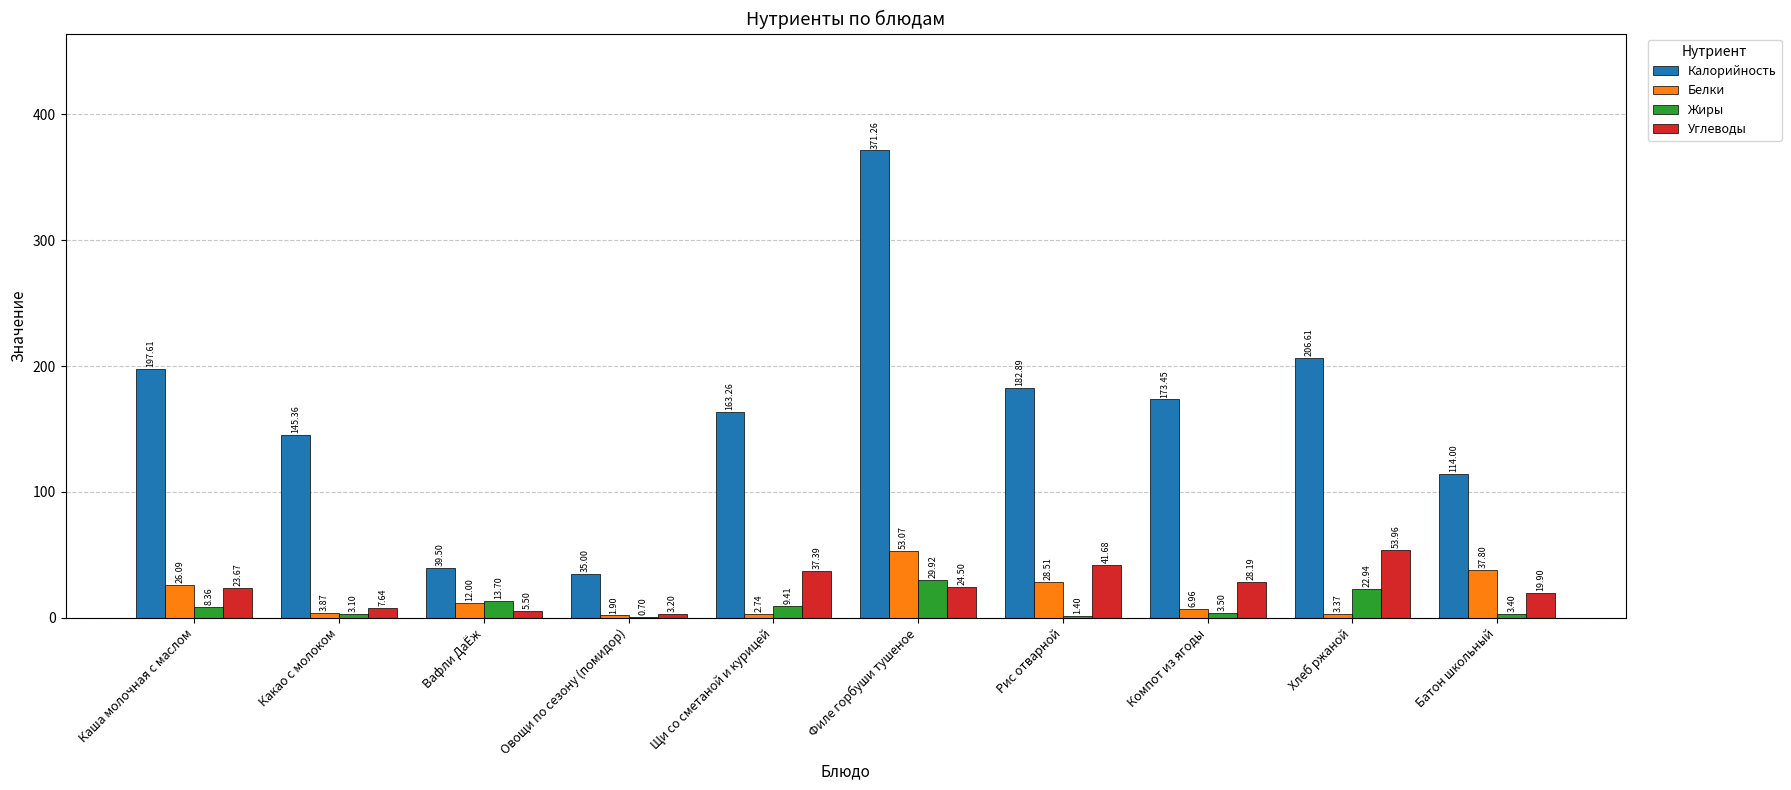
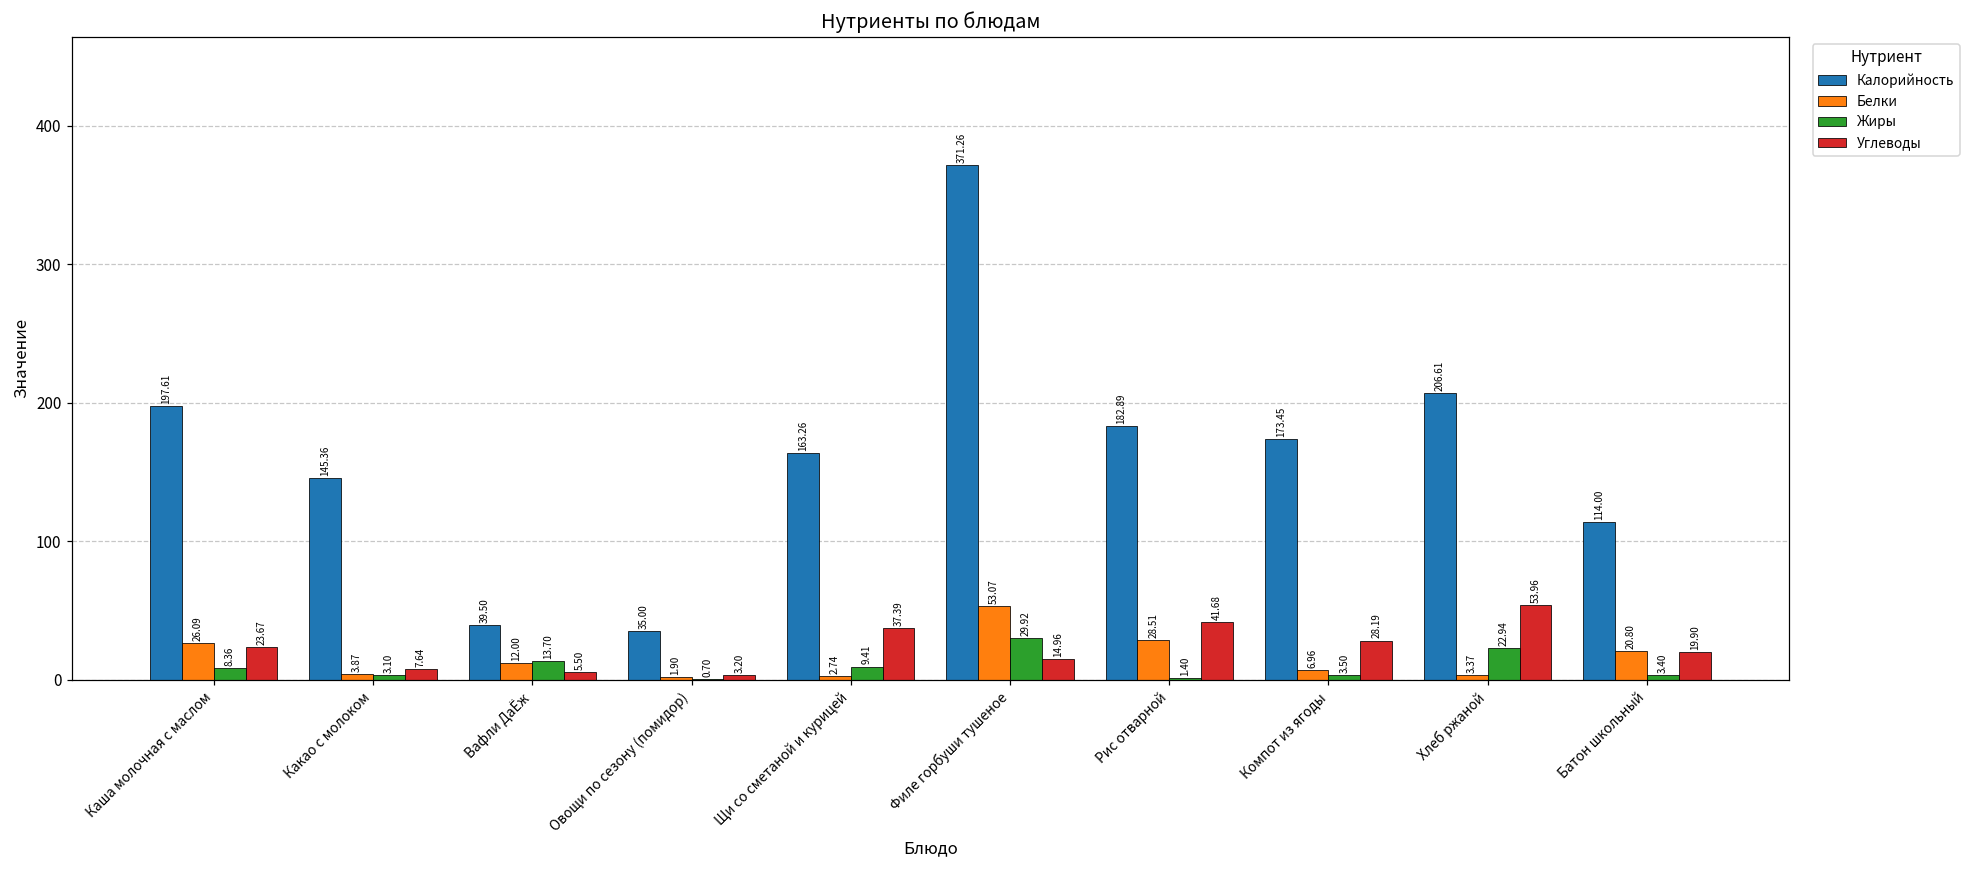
  {
    "Калорийность": {
      "Каша молочная с маслом": 197.61,
      "Какао с молоком": 145.36,
      "Вафли ДаЁж": 39.50,
      "Овощи по сезону (помидор)": 35.00,
      "Щи со сметаной и курицей": 163.26,
      "Филе горбуши тушеное": 371.26,
      "Рис отварной": 182.89,
      "Компот из ягоды": 173.45,
      "Хлеб ржаной": 206.61,
      "Батон школьный": 114.00
    },
    "Белки": {
      "Каша молочная с маслом": 26.09,
      "Какао с молоком": 3.87,
      "Вафли ДаЁж": 12.00,
      "Овощи по сезону (помидор)": 1.90,
      "Щи со сметаной и курицей": 2.74,
      "Филе горбуши тушеное": 53.07,
      "Рис отварной": 28.51,
      "Компот из ягоды": 6.96,
      "Хлеб ржаной": 3.37,
-     "Батон школьный": 37.80
+     "Батон школьный": 20.80
    },
    "Жиры": {
      "Каша молочная с маслом": 8.36,
      "Какао с молоком": 3.10,
      "Вафли ДаЁж": 13.70,
      "Овощи по сезону (помидор)": 0.70,
      "Щи со сметаной и курицей": 9.41,
      "Филе горбуши тушеное": 29.92,
      "Рис отварной": 1.40,
      "Компот из ягоды": 3.50,
      "Хлеб ржаной": 22.94,
      "Батон школьный": 3.40
    },
    "Углеводы": {
      "Каша молочная с маслом": 23.67,
      "Какао с молоком": 7.64,
      "Вафли ДаЁж": 5.50,
      "Овощи по сезону (помидор)": 3.20,
      "Щи со сметаной и курицей": 37.39,
-     "Филе горбуши тушеное": 24.50,
+     "Филе горбуши тушеное": 14.96,
      "Рис отварной": 41.68,
      "Компот из ягоды": 28.19,
      "Хлеб ржаной": 53.96,
      "Батон школьный": 19.90
    }
  }
